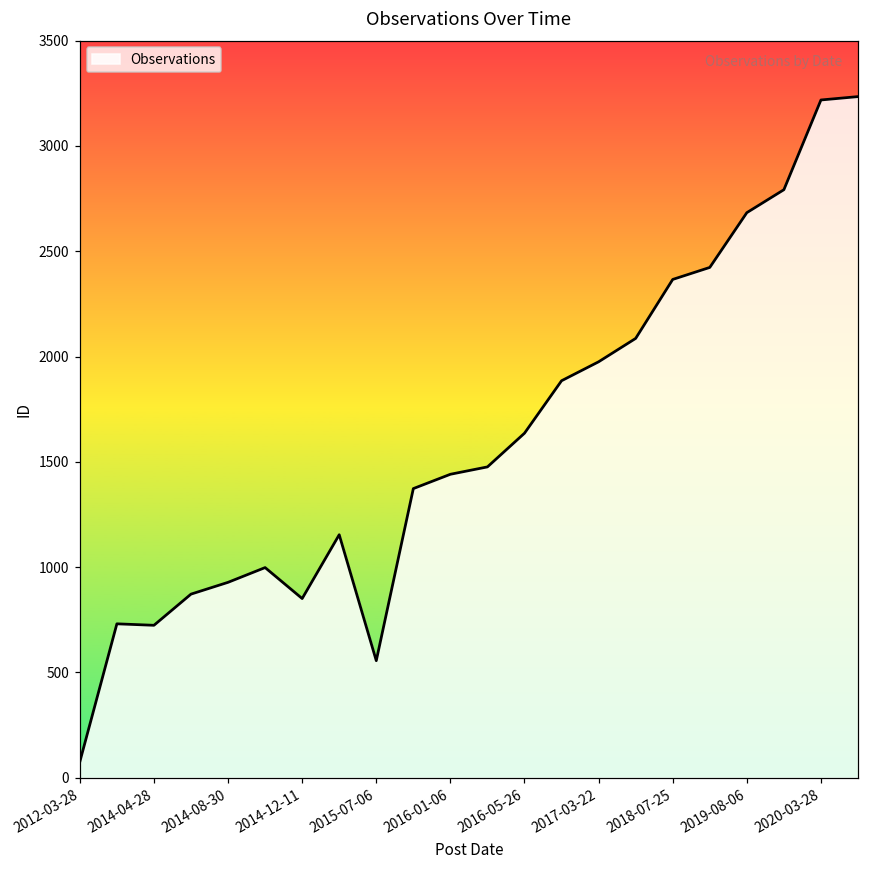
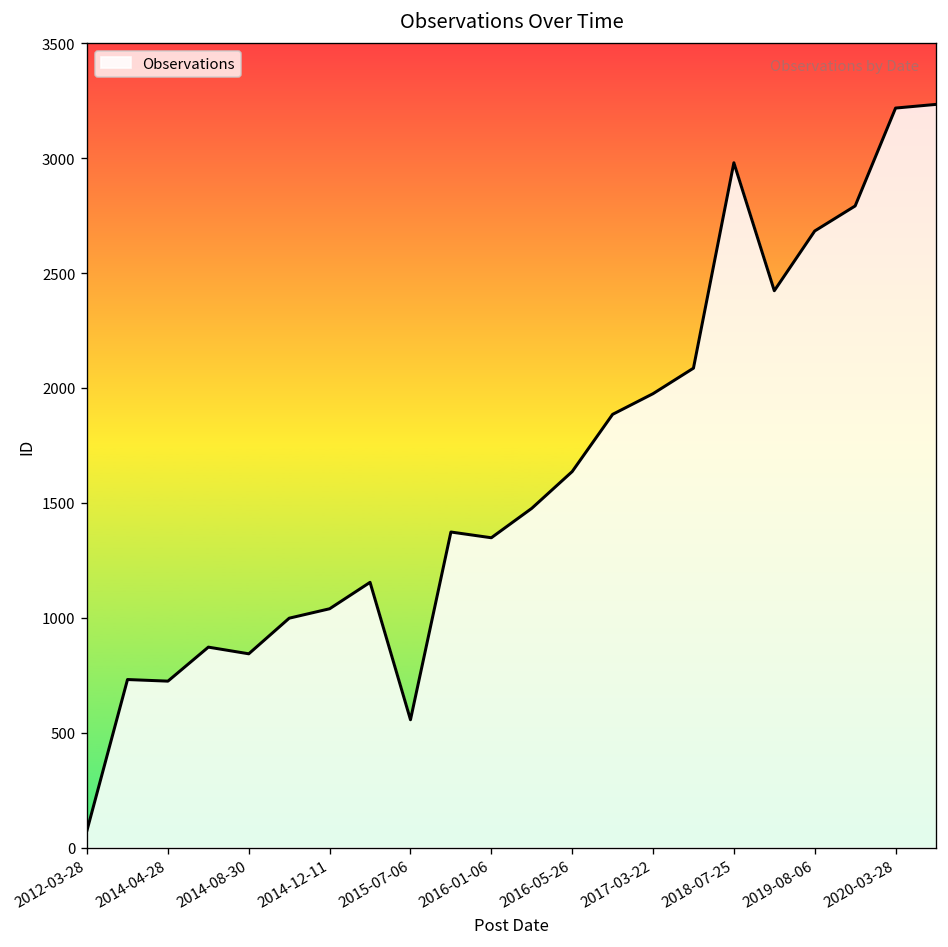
  {
    "2012-03-28": 80,
    "2014-04-28": 720,
-   "2014-08-30": 930,
-   "2014-12-11": 850,
+   "2014-08-30": 840,
+   "2014-12-11": 1040,
    "2015-07-06": 560,
-   "2016-01-06": 1440,
+   "2016-01-06": 1350,
    "2016-05-26": 1640,
    "2017-03-22": 1980,
-   "2018-07-25": 2370,
+   "2018-07-25": 2980,
    "2019-08-06": 2680,
    "2020-03-28": 3220
  }
